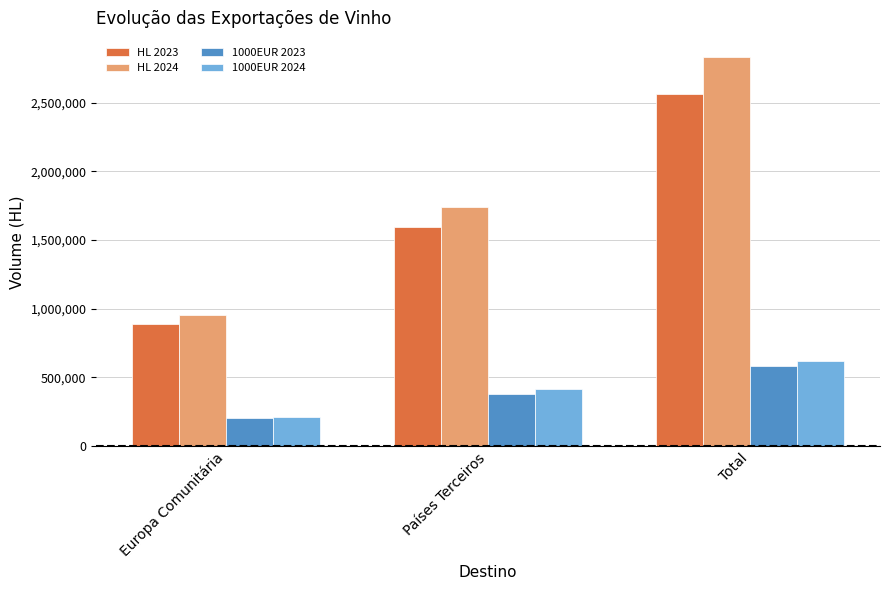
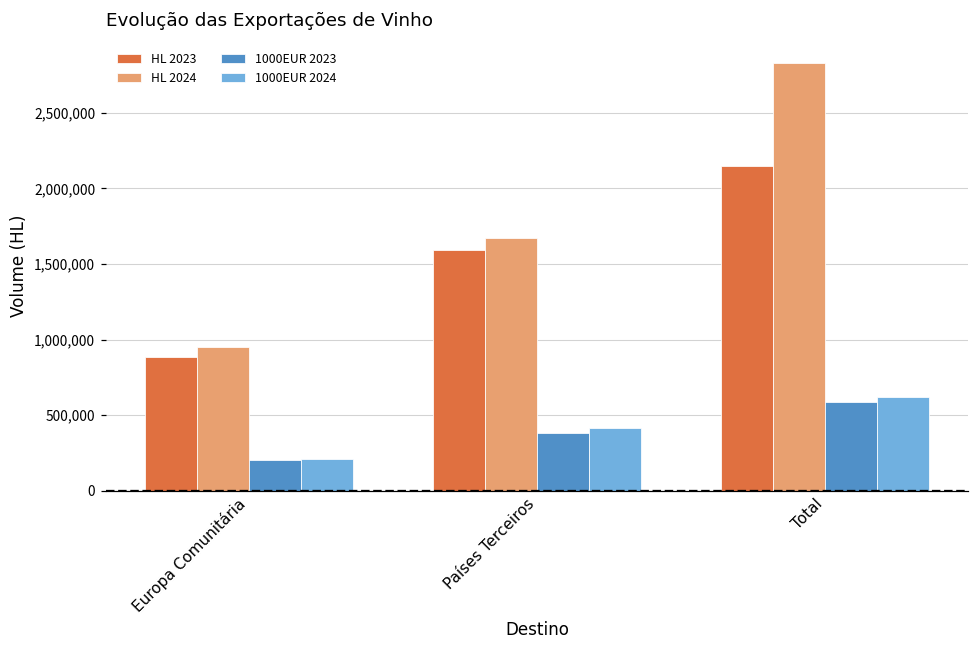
  {
    "HL 2023": {
      "Europa Comunitária": "890,000",
      "Países Terceiros": "1,590,000",
-     "Total": "2,560,000"
+     "Total": "2,150,000"
    },
    "HL 2024": {
      "Europa Comunitária": "950,000",
-     "Países Terceiros": "1,740,000",
+     "Países Terceiros": "1,670,000",
      "Total": "2,830,000"
    }
  }
